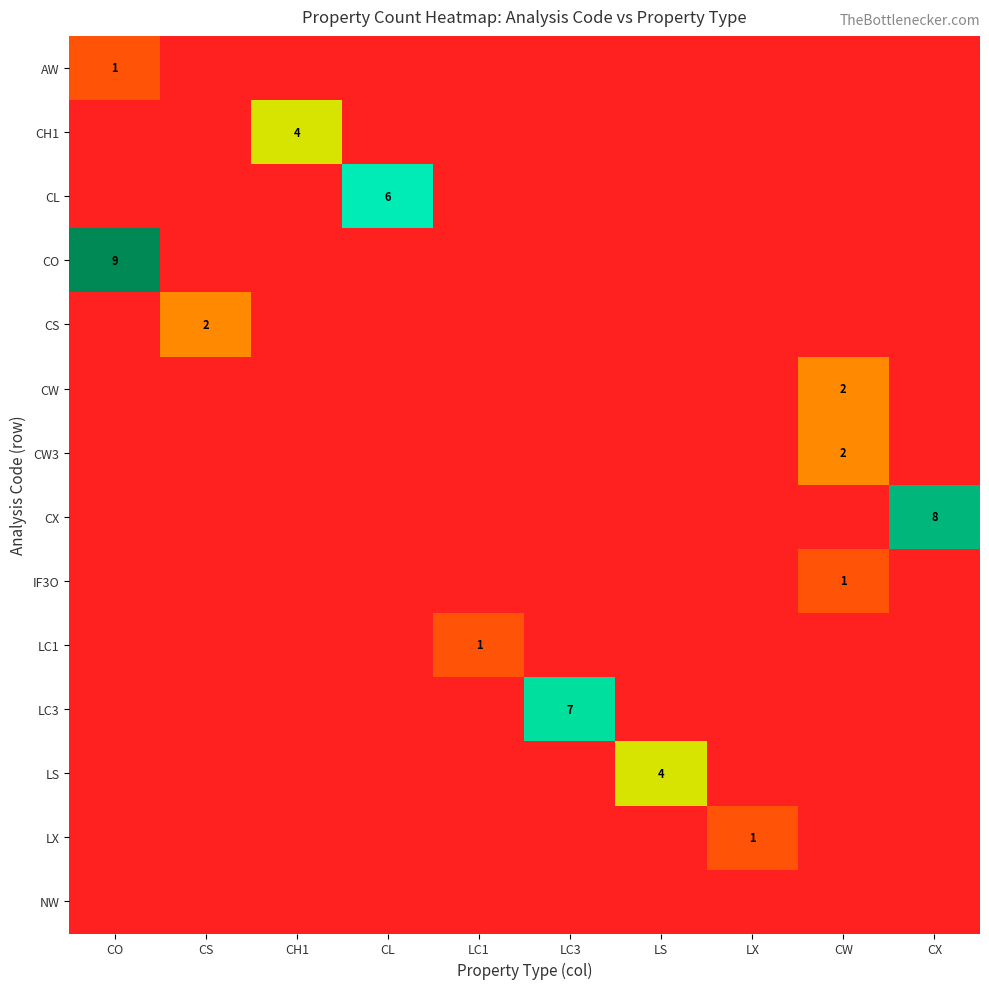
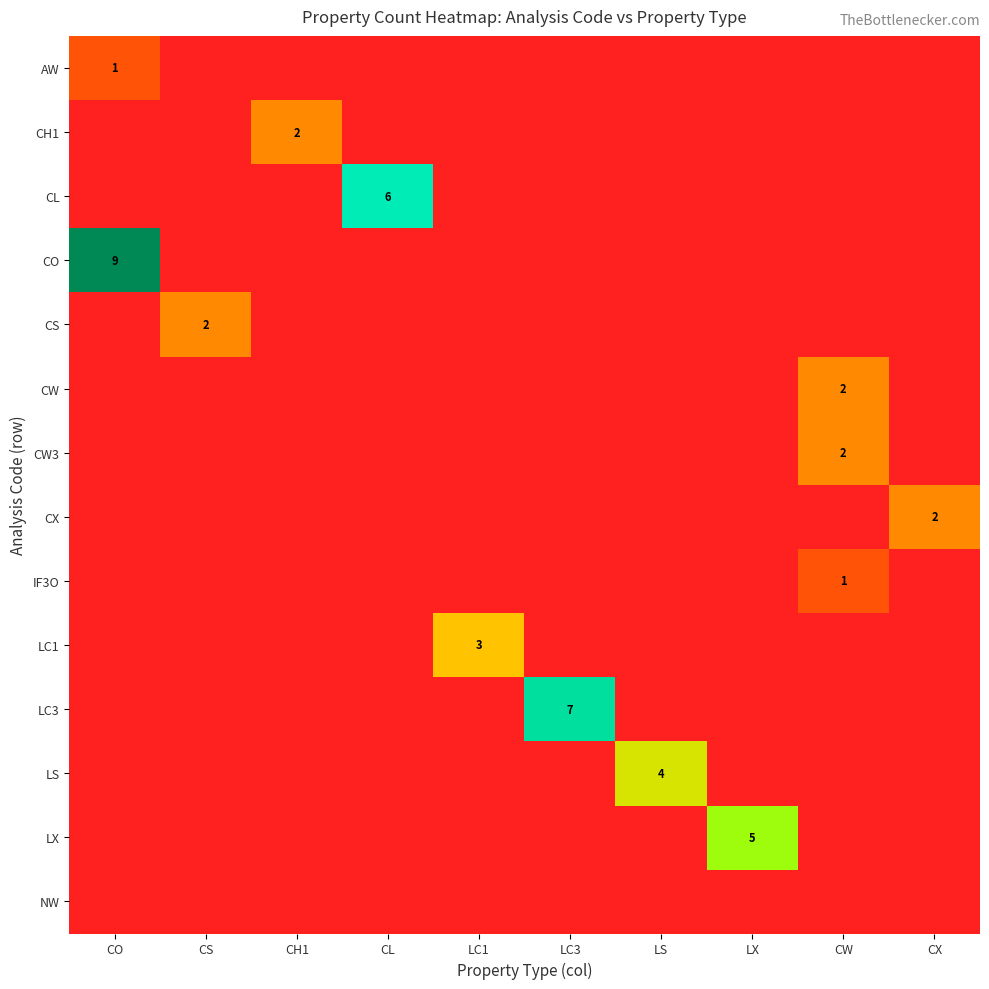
  {
    "AW": {
      "CO": 1
    },
    "CH1": {
-     "CH1": 4
+     "CH1": 2
    },
    "CL": {
      "CL": 6
    },
    "CO": {
      "CO": 9
    },
    "CS": {
      "CS": 2
    },
    "CW": {
      "CW": 2
    },
    "CW3": {
      "CW": 2
    },
    "CX": {
-     "CX": 8
+     "CX": 2
    },
    "IF3O": {
      "CW": 1
    },
    "LC1": {
-     "LC1": 1
+     "LC1": 3
    },
    "LC3": {
      "LC3": 7
    },
    "LS": {
      "LS": 4
    },
    "LX": {
-     "LX": 1
+     "LX": 5
    }
  }
